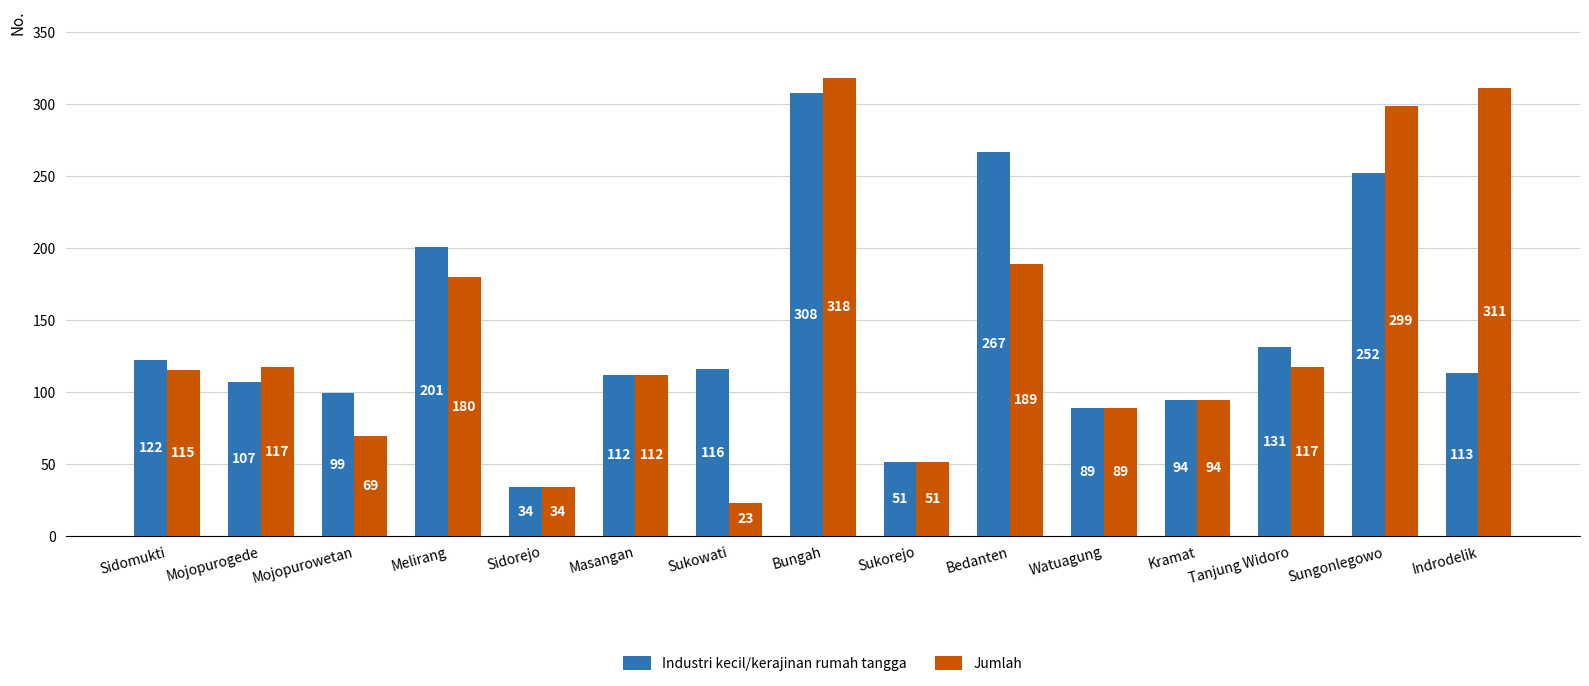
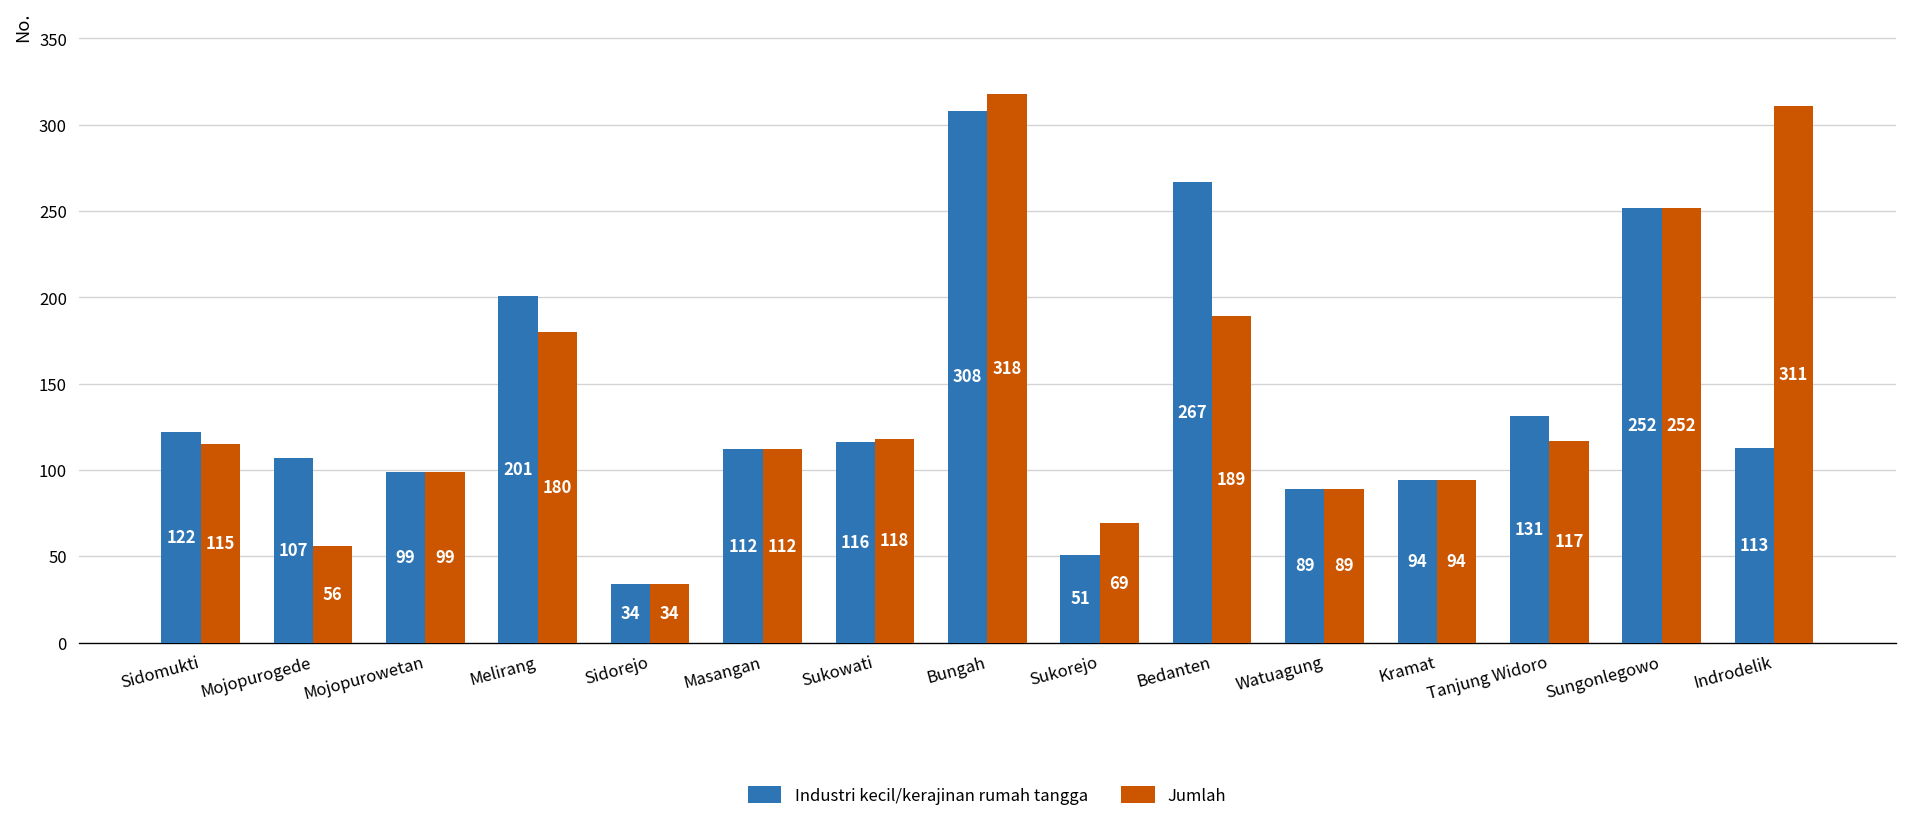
  {
    "Industri kecil/kerajinan rumah tangga": {
      "Sidomukti": 122,
      "Mojopurogede": 107,
      "Mojopurowetan": 99,
      "Melirang": 201,
      "Sidorejo": 34,
      "Masangan": 112,
      "Sukowati": 116,
      "Bungah": 308,
      "Sukorejo": 51,
      "Bedanten": 267,
      "Watuagung": 89,
      "Kramat": 94,
      "Tanjung Widoro": 131,
      "Sungonlegowo": 252,
      "Indrodelik": 113
    },
    "Jumlah": {
      "Sidomukti": 115,
-     "Mojopurogede": 117,
-     "Mojopurowetan": 69,
+     "Mojopurogede": 56,
+     "Mojopurowetan": 99,
      "Melirang": 180,
      "Sidorejo": 34,
      "Masangan": 112,
-     "Sukowati": 23,
+     "Sukowati": 118,
      "Bungah": 318,
-     "Sukorejo": 51,
+     "Sukorejo": 69,
      "Bedanten": 189,
      "Watuagung": 89,
      "Kramat": 94,
      "Tanjung Widoro": 117,
-     "Sungonlegowo": 299,
+     "Sungonlegowo": 252,
      "Indrodelik": 311
    }
  }
